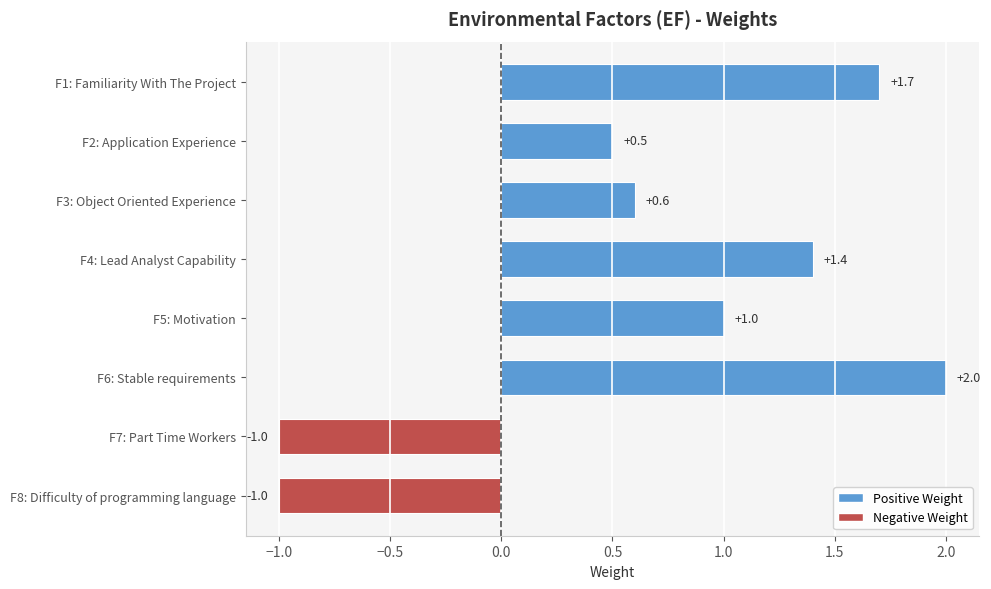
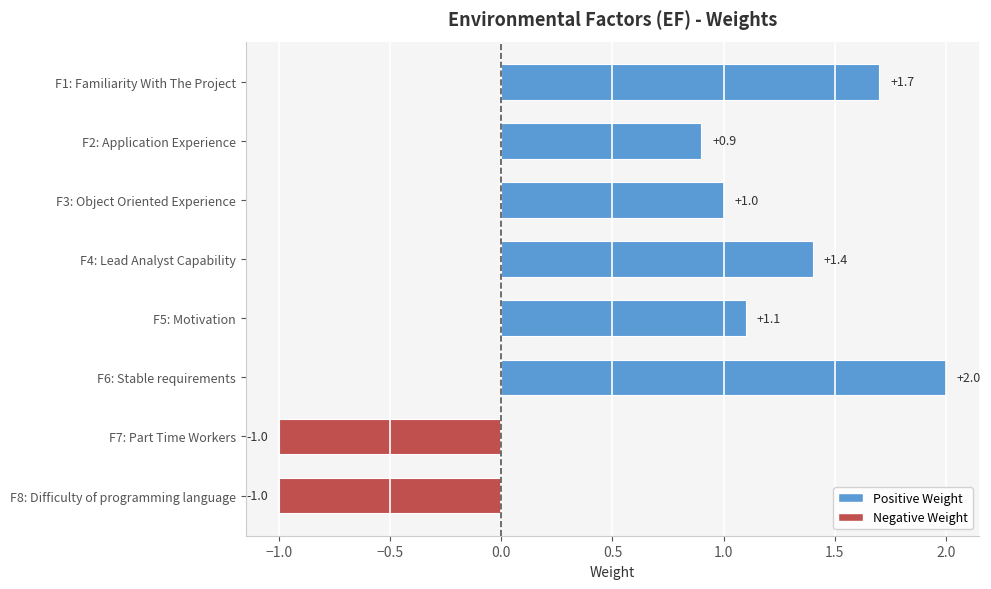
  {
    "F1: Familiarity With The Project": "+1.7",
-   "F2: Application Experience": "+0.5",
-   "F3: Object Oriented Experience": "+0.6",
+   "F2: Application Experience": "+0.9",
+   "F3: Object Oriented Experience": "+1.0",
    "F4: Lead Analyst Capability": "+1.4",
-   "F5: Motivation": "+1.0",
+   "F5: Motivation": "+1.1",
    "F6: Stable requirements": "+2.0",
    "F7: Part Time Workers": "-1.0",
    "F8: Difficulty of programming language": "-1.0"
  }
